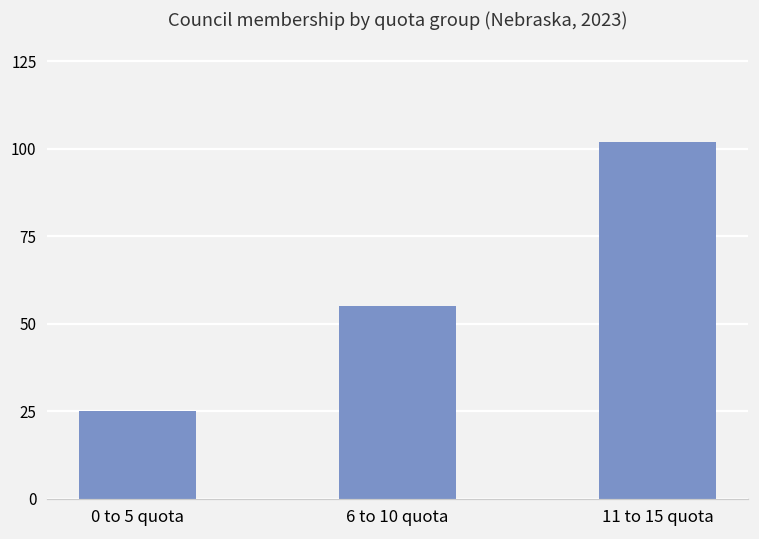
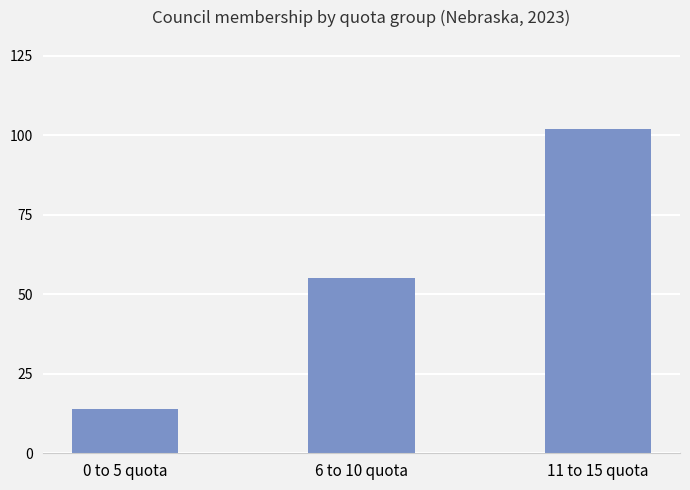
  {
-   "0 to 5 quota": 25,
+   "0 to 5 quota": 14,
    "6 to 10 quota": 55,
    "11 to 15 quota": 102
  }
